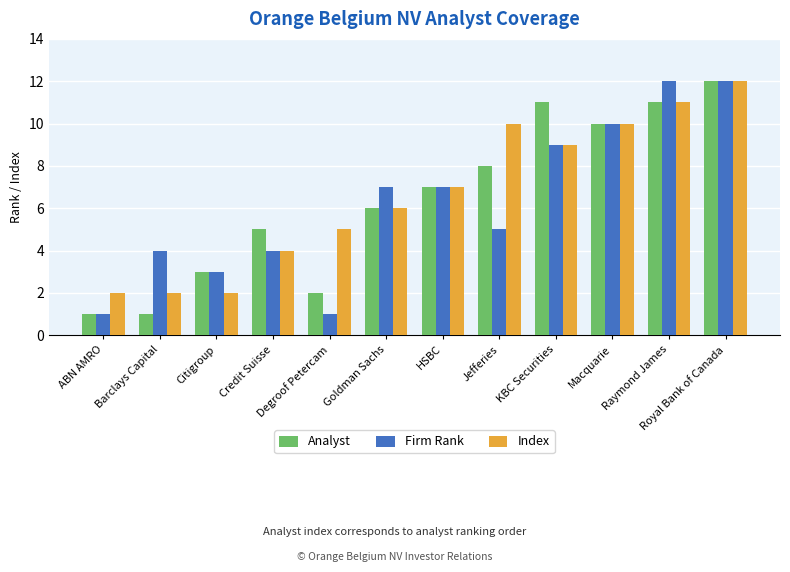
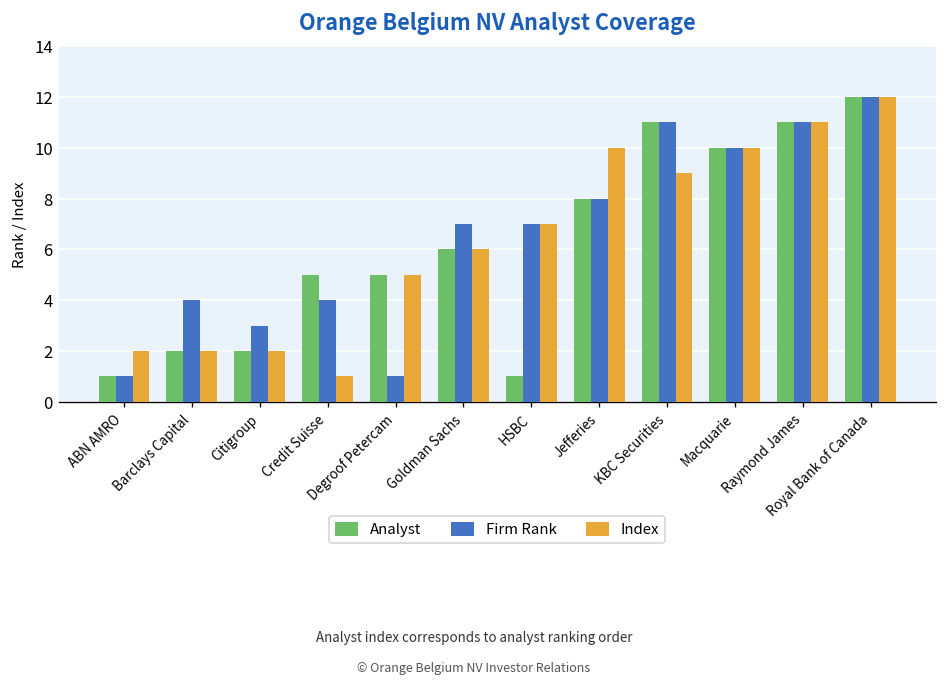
  {
    "Analyst": {
      "ABN AMRO": 1,
-     "Barclays Capital": 1,
-     "Citigroup": 3,
+     "Barclays Capital": 2,
+     "Citigroup": 2,
      "Credit Suisse": 5,
-     "Degroof Petercam": 2,
+     "Degroof Petercam": 5,
      "Goldman Sachs": 6,
-     "HSBC": 7,
+     "HSBC": 1,
      "Jefferies": 8,
      "KBC Securities": 11,
      "Macquarie": 10,
      "Raymond James": 11,
      "Royal Bank of Canada": 12
    },
    "Firm Rank": {
      "ABN AMRO": 1,
      "Barclays Capital": 4,
      "Citigroup": 3,
      "Credit Suisse": 4,
      "Degroof Petercam": 1,
      "Goldman Sachs": 7,
      "HSBC": 7,
-     "Jefferies": 5,
-     "KBC Securities": 9,
+     "Jefferies": 8,
+     "KBC Securities": 11,
      "Macquarie": 10,
-     "Raymond James": 12,
+     "Raymond James": 11,
      "Royal Bank of Canada": 12
    },
    "Index": {
      "ABN AMRO": 2,
      "Barclays Capital": 2,
      "Citigroup": 2,
-     "Credit Suisse": 4,
+     "Credit Suisse": 1,
      "Degroof Petercam": 5,
      "Goldman Sachs": 6,
      "HSBC": 7,
      "Jefferies": 10,
      "KBC Securities": 9,
      "Macquarie": 10,
      "Raymond James": 11,
      "Royal Bank of Canada": 12
    }
  }
